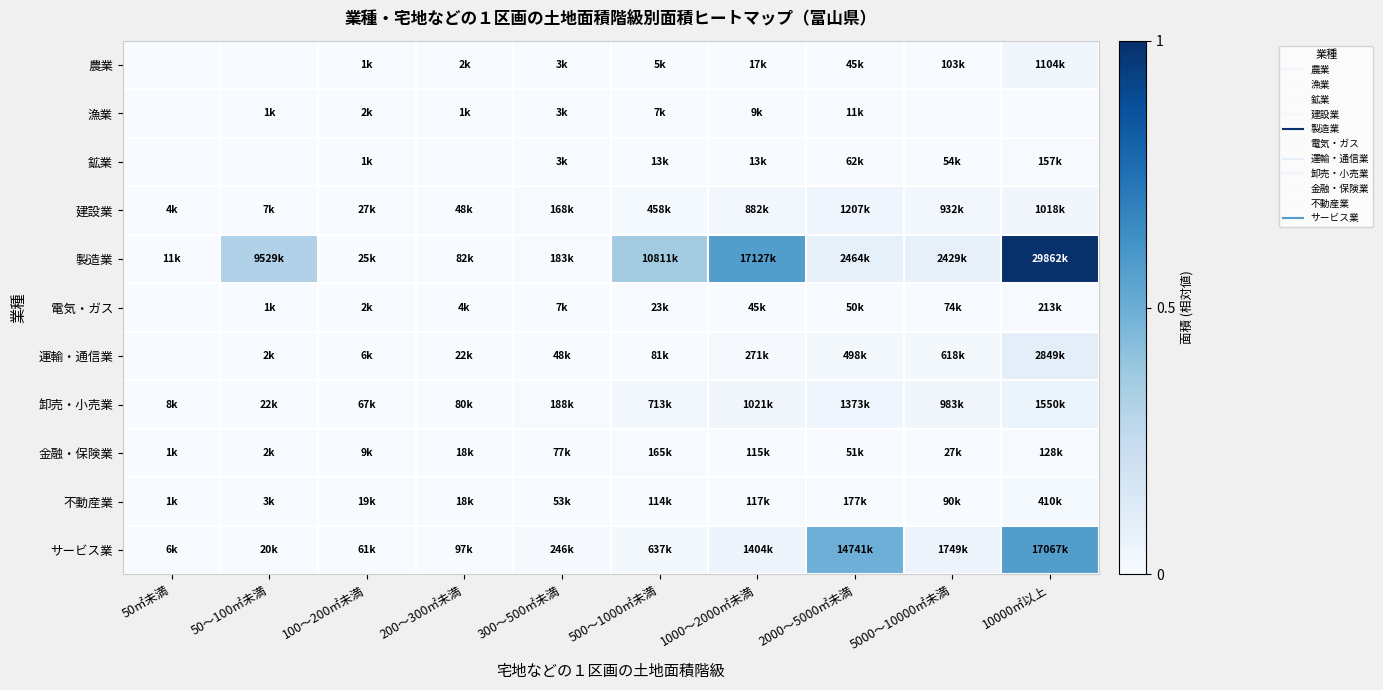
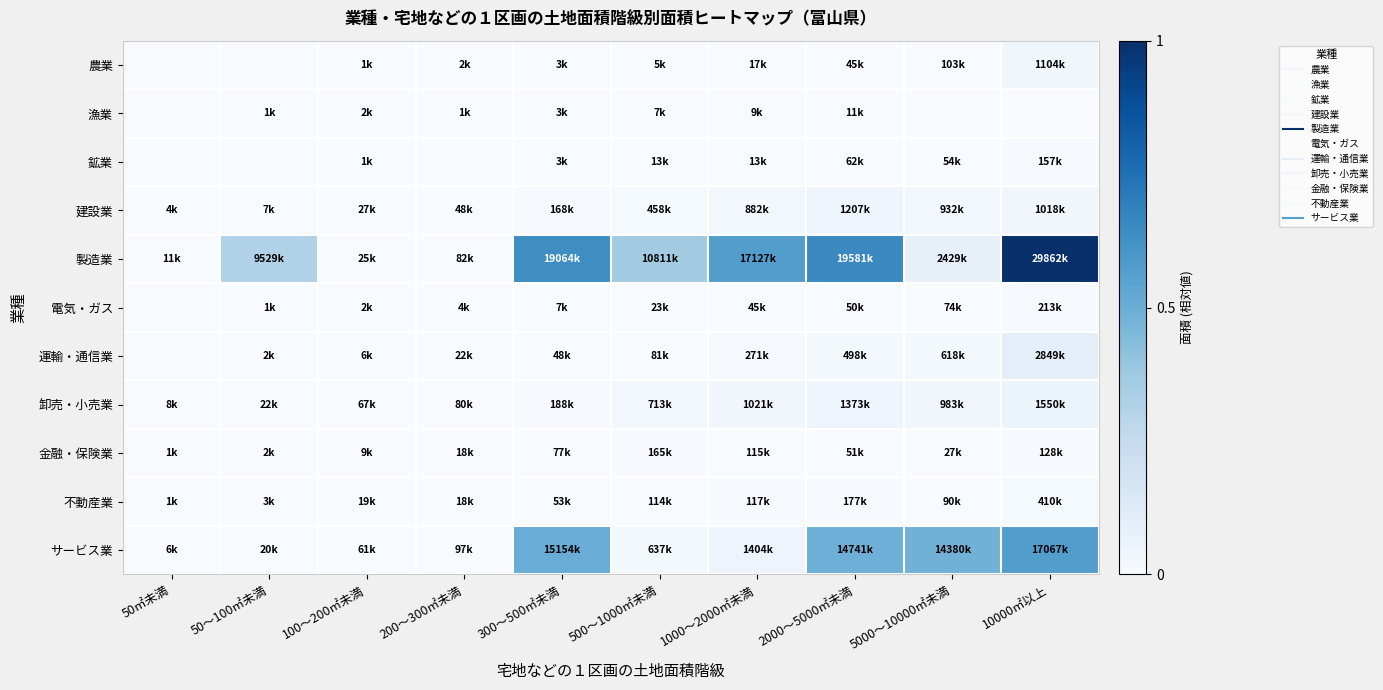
  {
    "農業": {
      "100～200㎡未満": "1k",
      "200～300㎡未満": "2k",
      "300～500㎡未満": "3k",
      "500～1000㎡未満": "5k",
      "1000～2000㎡未満": "17k",
      "2000～5000㎡未満": "45k",
      "5000～10000㎡未満": "103k",
      "10000㎡以上": "1104k"
    },
    "漁業": {
      "50～100㎡未満": "1k",
      "100～200㎡未満": "2k",
      "200～300㎡未満": "1k",
      "300～500㎡未満": "3k",
      "500～1000㎡未満": "7k",
      "1000～2000㎡未満": "9k",
      "2000～5000㎡未満": "11k"
    },
    "鉱業": {
      "100～200㎡未満": "1k",
      "300～500㎡未満": "3k",
      "500～1000㎡未満": "13k",
      "1000～2000㎡未満": "13k",
      "2000～5000㎡未満": "62k",
      "5000～10000㎡未満": "54k",
      "10000㎡以上": "157k"
    },
    "建設業": {
      "50㎡未満": "4k",
      "50～100㎡未満": "7k",
      "100～200㎡未満": "27k",
      "200～300㎡未満": "48k",
      "300～500㎡未満": "168k",
      "500～1000㎡未満": "458k",
      "1000～2000㎡未満": "882k",
      "2000～5000㎡未満": "1207k",
      "5000～10000㎡未満": "932k",
      "10000㎡以上": "1018k"
    },
    "製造業": {
      "50㎡未満": "11k",
      "50～100㎡未満": "9529k",
      "100～200㎡未満": "25k",
      "200～300㎡未満": "82k",
-     "300～500㎡未満": "183k",
+     "300～500㎡未満": "19064k",
      "500～1000㎡未満": "10811k",
      "1000～2000㎡未満": "17127k",
-     "2000～5000㎡未満": "2464k",
+     "2000～5000㎡未満": "19581k",
      "5000～10000㎡未満": "2429k",
      "10000㎡以上": "29862k"
    },
    "電気・ガス": {
      "50～100㎡未満": "1k",
      "100～200㎡未満": "2k",
      "200～300㎡未満": "4k",
      "300～500㎡未満": "7k",
      "500～1000㎡未満": "23k",
      "1000～2000㎡未満": "45k",
      "2000～5000㎡未満": "50k",
      "5000～10000㎡未満": "74k",
      "10000㎡以上": "213k"
    },
    "運輸・通信業": {
      "50～100㎡未満": "2k",
      "100～200㎡未満": "6k",
      "200～300㎡未満": "22k",
      "300～500㎡未満": "48k",
      "500～1000㎡未満": "81k",
      "1000～2000㎡未満": "271k",
      "2000～5000㎡未満": "498k",
      "5000～10000㎡未満": "618k",
      "10000㎡以上": "2849k"
    },
    "卸売・小売業": {
      "50㎡未満": "8k",
      "50～100㎡未満": "22k",
      "100～200㎡未満": "67k",
      "200～300㎡未満": "80k",
      "300～500㎡未満": "188k",
      "500～1000㎡未満": "713k",
      "1000～2000㎡未満": "1021k",
      "2000～5000㎡未満": "1373k",
      "5000～10000㎡未満": "983k",
      "10000㎡以上": "1550k"
    },
    "金融・保険業": {
      "50㎡未満": "1k",
      "50～100㎡未満": "2k",
      "100～200㎡未満": "9k",
      "200～300㎡未満": "18k",
      "300～500㎡未満": "77k",
      "500～1000㎡未満": "165k",
      "1000～2000㎡未満": "115k",
      "2000～5000㎡未満": "51k",
      "5000～10000㎡未満": "27k",
      "10000㎡以上": "128k"
    },
    "不動産業": {
      "50㎡未満": "1k",
      "50～100㎡未満": "3k",
      "100～200㎡未満": "19k",
      "200～300㎡未満": "18k",
      "300～500㎡未満": "53k",
      "500～1000㎡未満": "114k",
      "1000～2000㎡未満": "117k",
      "2000～5000㎡未満": "177k",
      "5000～10000㎡未満": "90k",
      "10000㎡以上": "410k"
    },
    "サービス業": {
      "50㎡未満": "6k",
      "50～100㎡未満": "20k",
      "100～200㎡未満": "61k",
      "200～300㎡未満": "97k",
-     "300～500㎡未満": "246k",
+     "300～500㎡未満": "15154k",
      "500～1000㎡未満": "637k",
      "1000～2000㎡未満": "1404k",
      "2000～5000㎡未満": "14741k",
-     "5000～10000㎡未満": "1749k",
+     "5000～10000㎡未満": "14380k",
      "10000㎡以上": "17067k"
    }
  }
